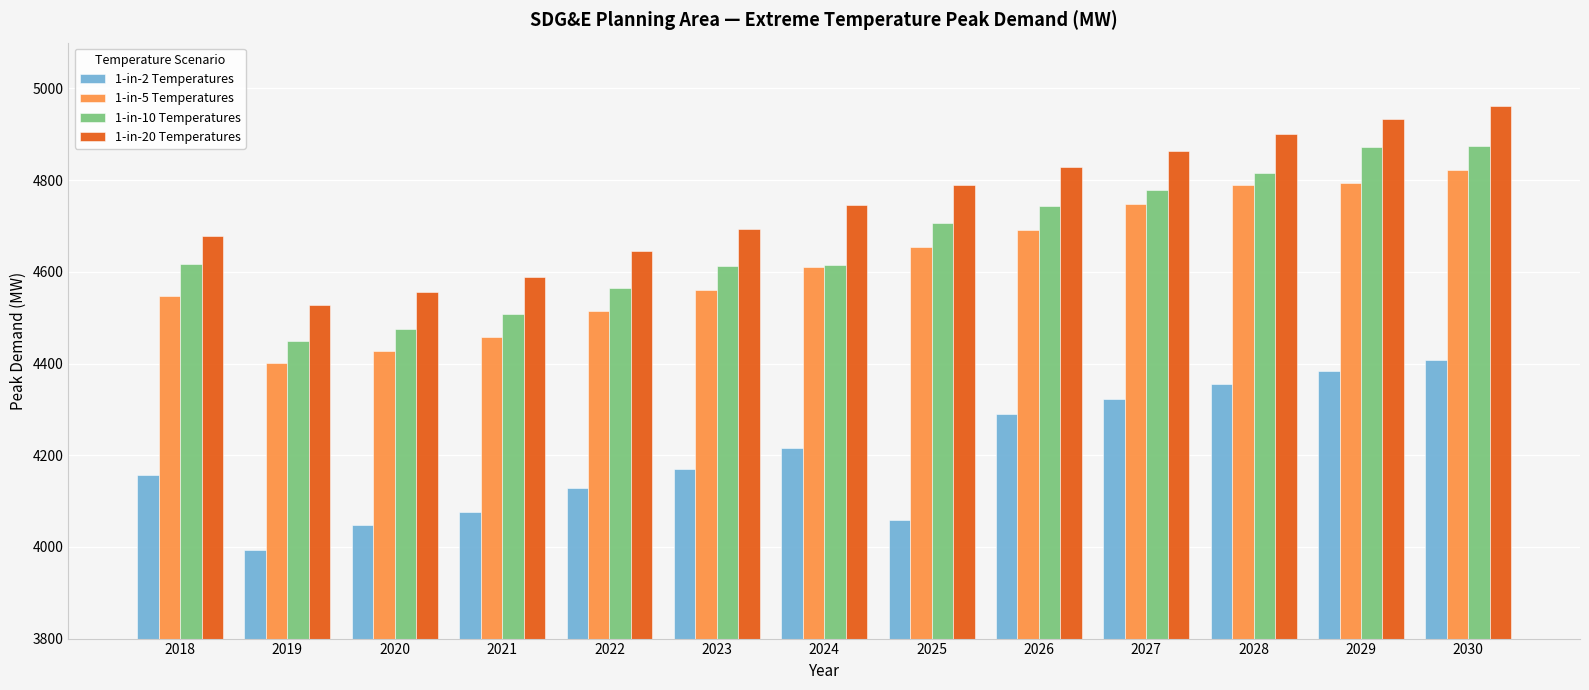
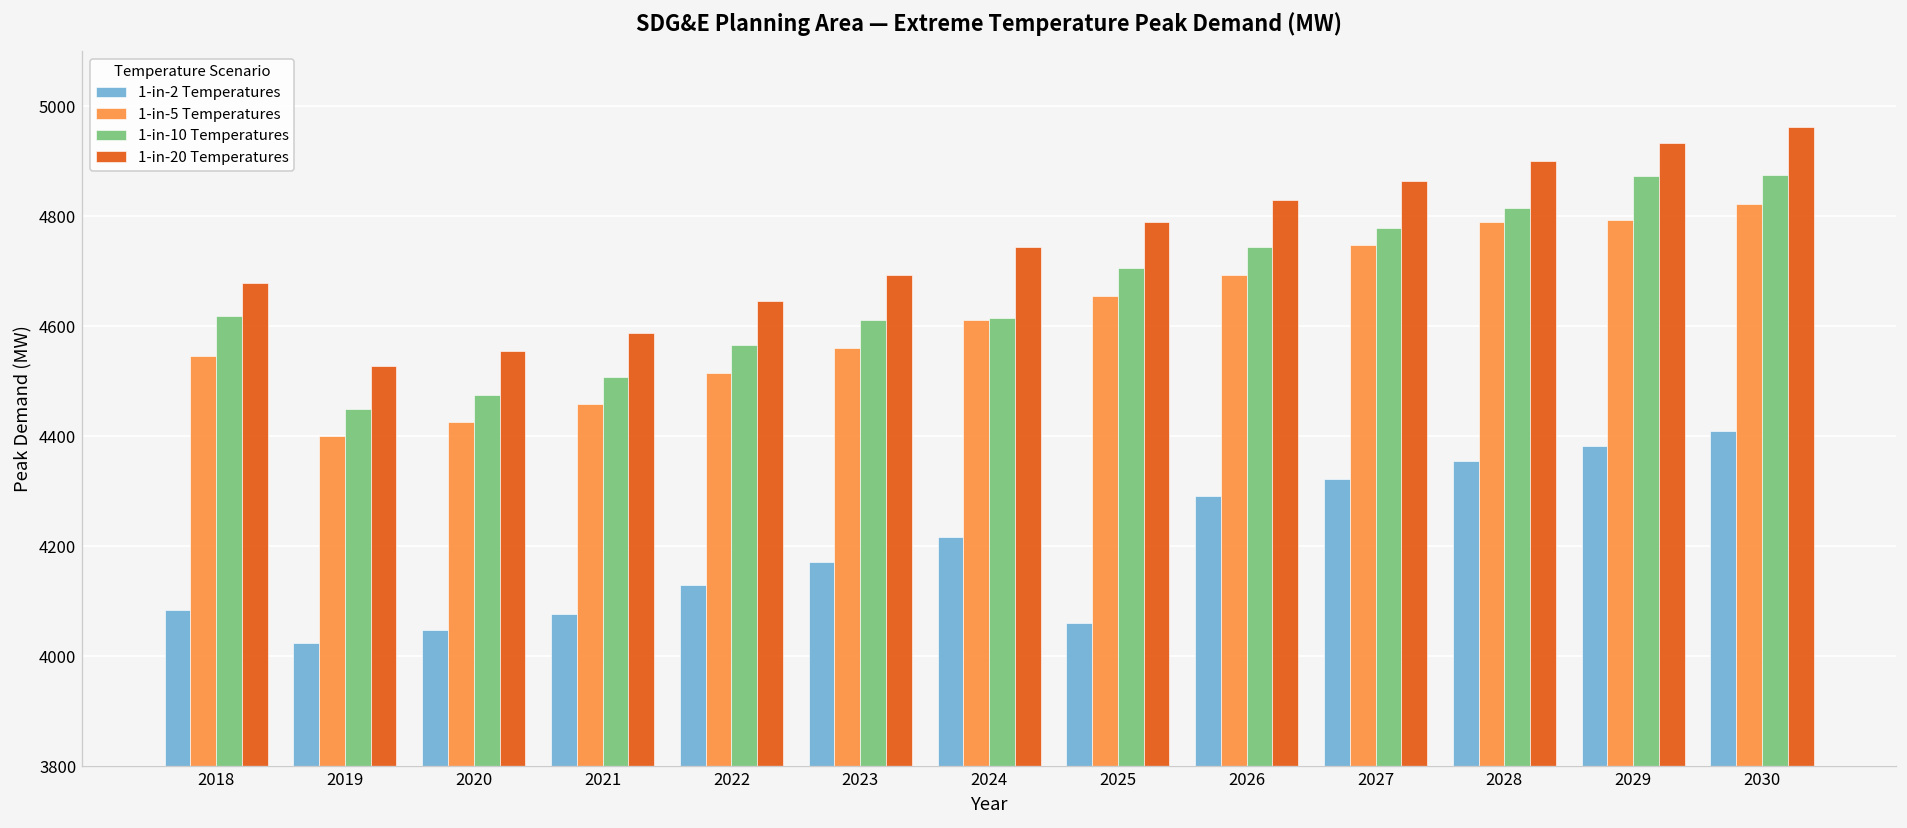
  {
    "1-in-2 Temperatures": {
-     "2018": 4160,
-     "2019": 3990,
+     "2018": 4080,
+     "2019": 4020,
      "2020": 4050,
      "2021": 4080,
      "2022": 4130,
      "2023": 4170,
      "2024": 4220,
      "2025": 4060,
      "2026": 4290,
      "2027": 4320,
      "2028": 4350,
      "2029": 4380,
      "2030": 4410
    },
    "1-in-5 Temperatures": {
      "2018": 4550,
      "2019": 4400,
      "2020": 4430,
      "2021": 4460,
      "2022": 4520,
      "2023": 4560,
      "2024": 4610,
      "2025": 4650,
      "2026": 4690,
      "2027": 4750,
      "2028": 4790,
      "2029": 4790,
      "2030": 4820
    },
    "1-in-10 Temperatures": {
      "2018": 4620,
      "2019": 4450,
      "2020": 4480,
      "2021": 4510,
      "2022": 4570,
      "2023": 4610,
      "2024": 4620,
      "2025": 4710,
      "2026": 4740,
      "2027": 4780,
      "2028": 4820,
      "2029": 4870,
      "2030": 4870
    },
    "1-in-20 Temperatures": {
      "2018": 4680,
      "2019": 4530,
      "2020": 4560,
      "2021": 4590,
      "2022": 4650,
      "2023": 4690,
      "2024": 4740,
      "2025": 4790,
      "2026": 4830,
      "2027": 4860,
      "2028": 4900,
      "2029": 4930,
      "2030": 4960
    }
  }
